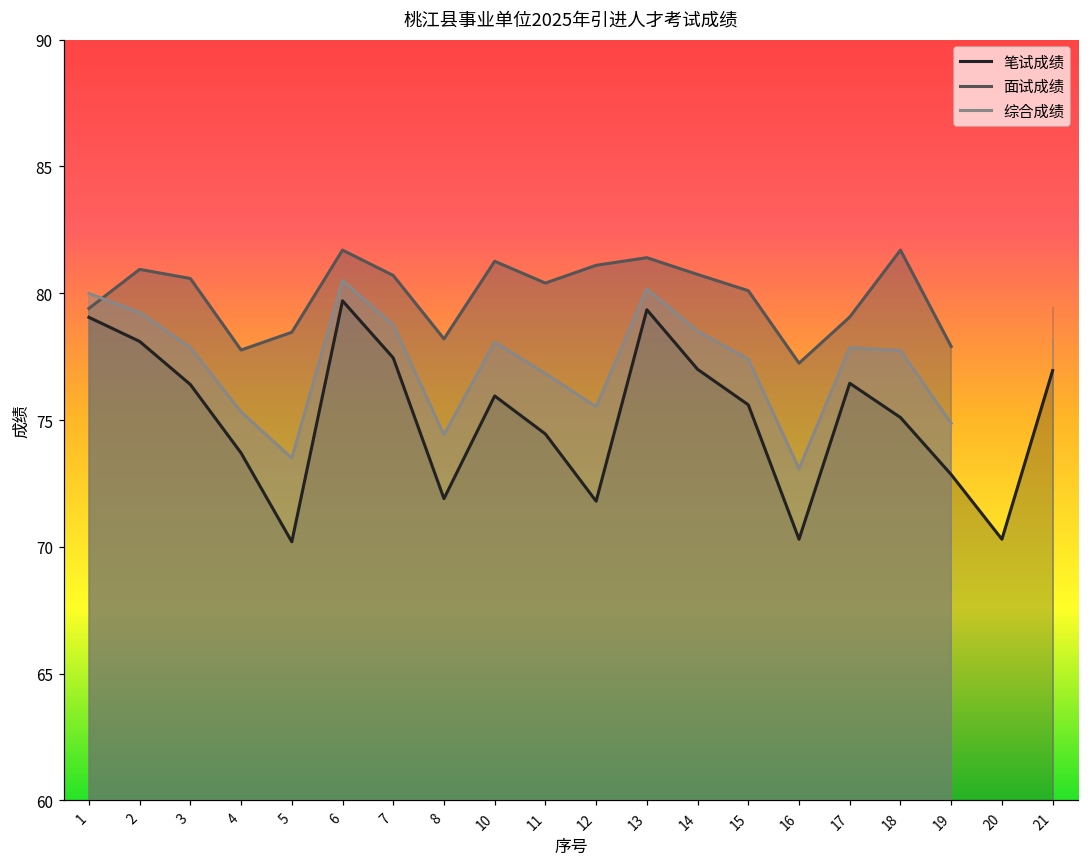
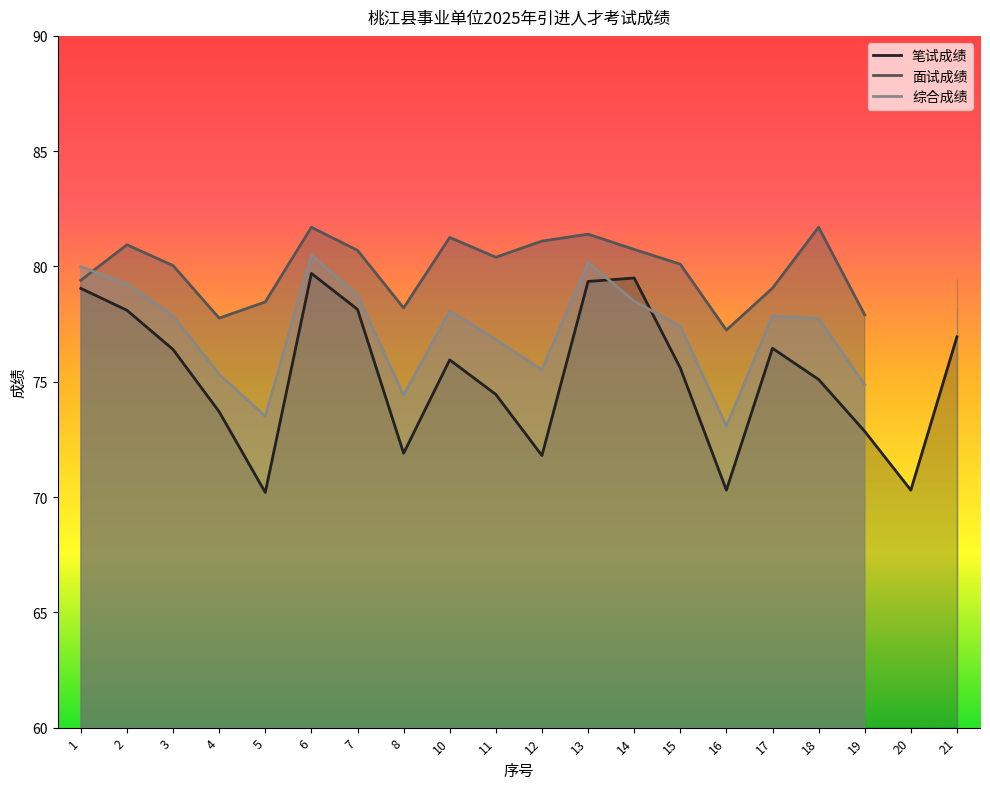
  {
    "笔试成绩": {
      "1": 79.1,
      "2": 78.1,
      "3": 76.4,
      "4": 73.7,
      "5": 70.2,
      "6": 79.7,
-     "7": 77.5,
+     "7": 78.1,
      "8": 71.9,
      "10": 76.0,
      "11": 74.5,
      "12": 71.8,
      "13": 79.4,
-     "14": 77.0,
+     "14": 79.5,
      "15": 75.6,
      "16": 70.3,
      "17": 76.5,
      "18": 75.1,
      "19": 72.9,
      "20": 70.3,
      "21": 77.0
    },
    "面试成绩": {
      "1": 79.4,
      "2": 80.9,
-     "3": 80.6,
+     "3": 80.0,
      "4": 77.8,
      "5": 78.5,
      "6": 81.7,
      "7": 80.7,
      "8": 78.2,
      "10": 81.3,
      "11": 80.4,
      "12": 81.1,
      "13": 81.4,
      "14": 80.7,
      "15": 80.1,
      "16": 77.2,
      "17": 79.1,
      "18": 81.7,
      "19": 77.9,
      "21": 79.5
    },
    "综合成绩": {
      "1": 80.0,
      "2": 79.2,
      "3": 77.9,
      "4": 75.3,
      "5": 73.5,
      "6": 80.5,
      "7": 78.8,
      "8": 74.4,
      "10": 78.1,
      "11": 76.8,
      "12": 75.5,
      "13": 80.2,
      "14": 78.5,
      "15": 77.4,
      "16": 73.1,
      "17": 77.9,
      "18": 77.7,
      "19": 74.9,
      "21": 78.2
    }
  }
